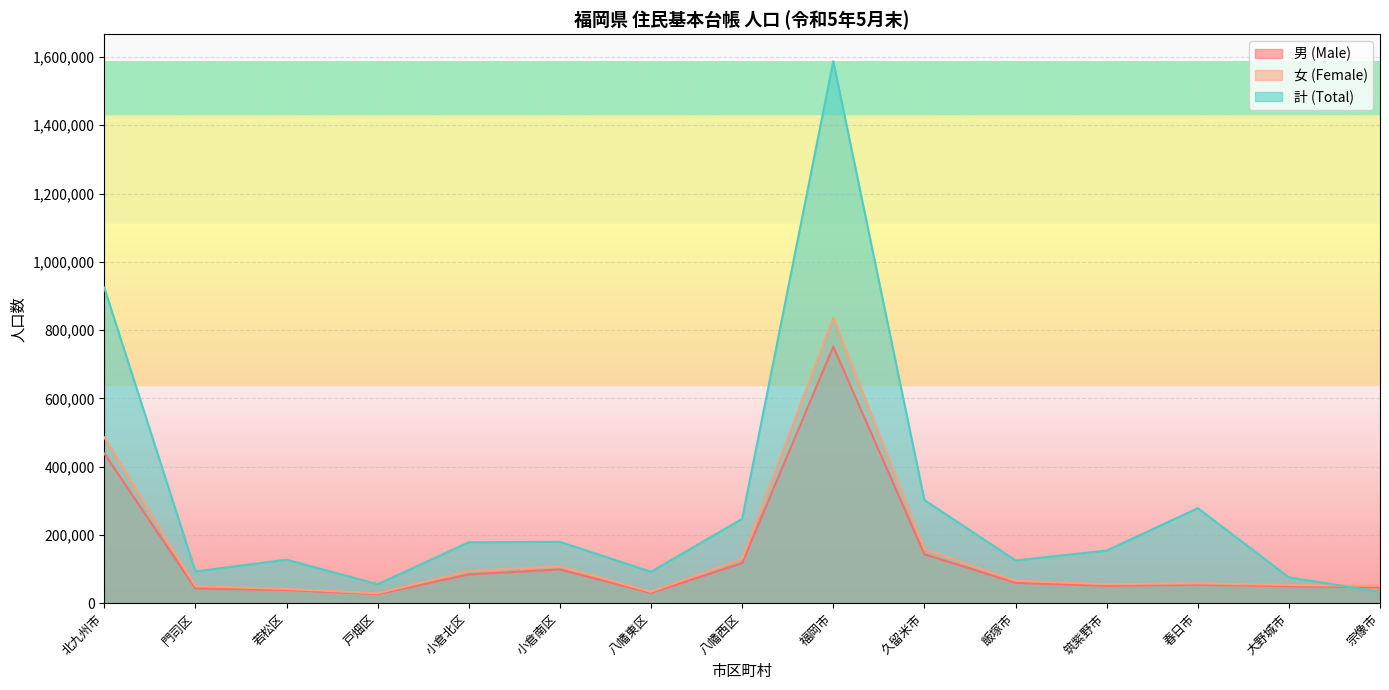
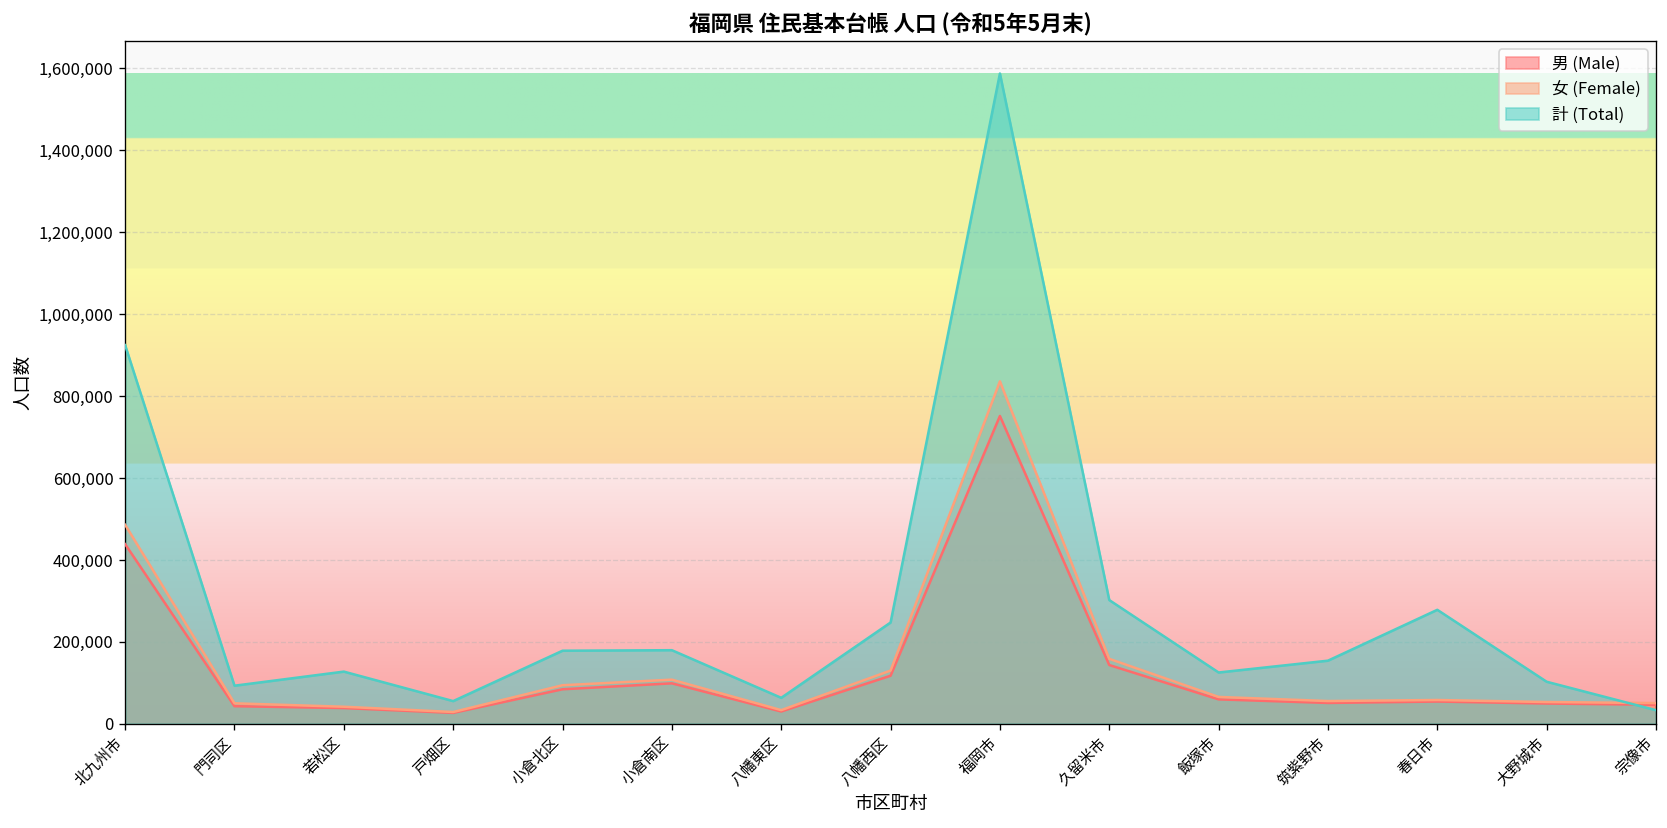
  {
    "計 (Total)": {
      "北九州市": "920,000",
      "門司区": "90,000",
      "若松区": "130,000",
      "戸畑区": "60,000",
      "小倉北区": "180,000",
      "小倉南区": "180,000",
-     "八幡東区": "90,000",
+     "八幡東区": "60,000",
      "八幡西区": "250,000",
      "福岡市": "1,590,000",
      "久留米市": "300,000",
      "飯塚市": "130,000",
      "筑紫野市": "150,000",
      "春日市": "280,000",
-     "大野城市": "80,000",
+     "大野城市": "100,000",
      "宗像市": "30,000"
    }
  }
